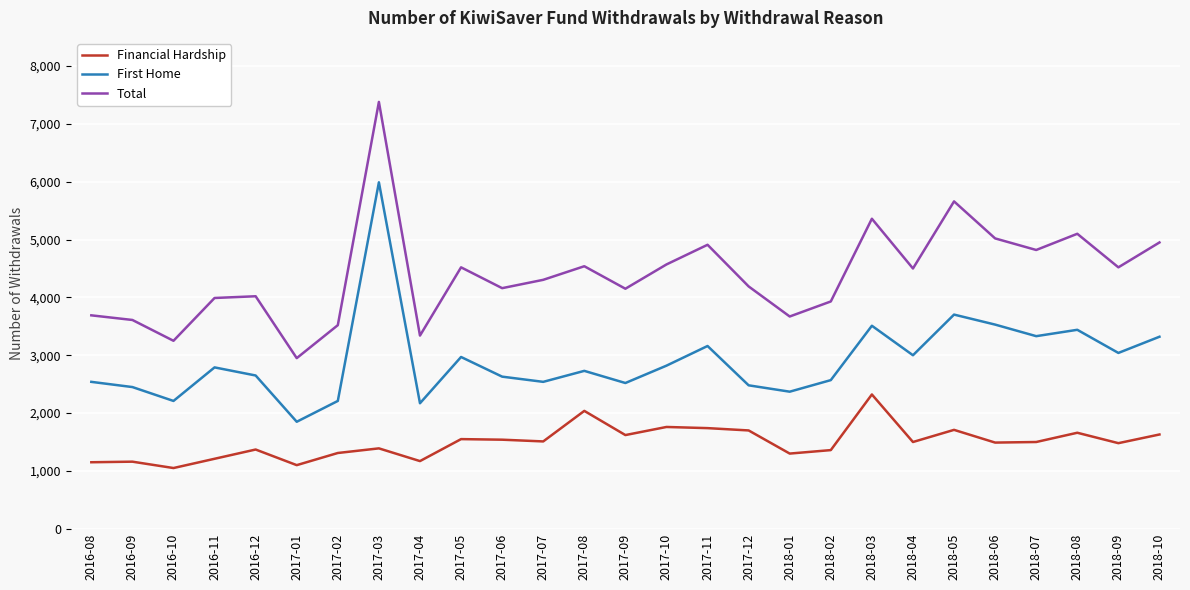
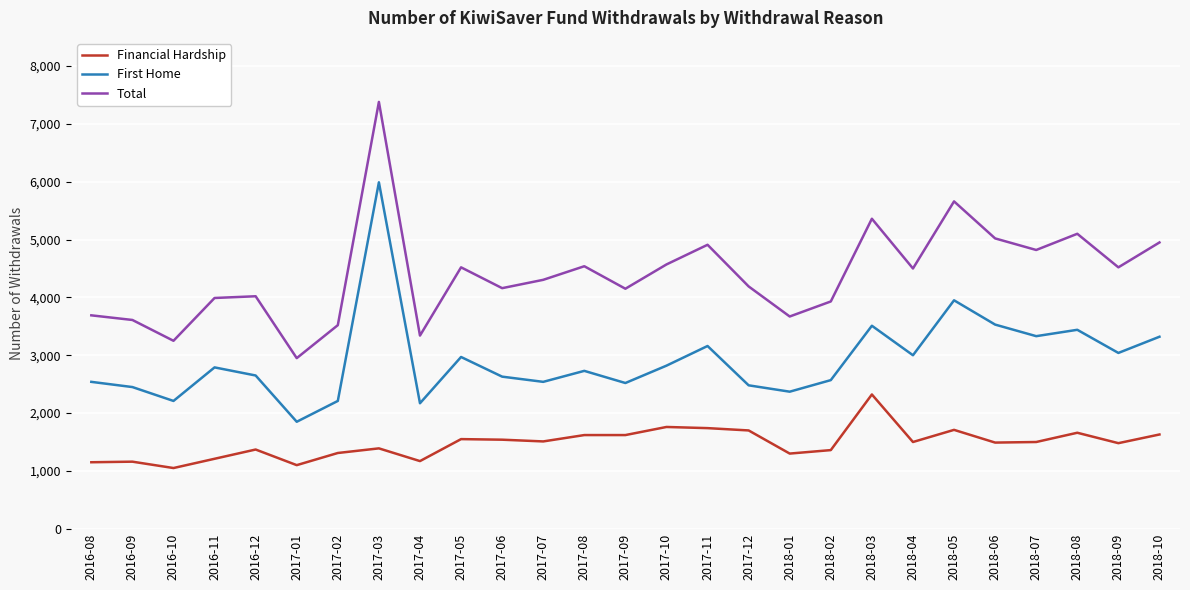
  {
    "Financial Hardship": {
      "2016-08": "1,200",
      "2016-09": "1,200",
      "2016-10": "1,100",
      "2016-11": "1,200",
      "2016-12": "1,400",
      "2017-01": "1,100",
      "2017-02": "1,300",
      "2017-03": "1,400",
      "2017-04": "1,200",
      "2017-05": "1,600",
      "2017-06": "1,500",
      "2017-07": "1,500",
-     "2017-08": "2,000",
+     "2017-08": "1,600",
      "2017-09": "1,600",
      "2017-10": "1,800",
      "2017-11": "1,700",
      "2017-12": "1,700",
      "2018-01": "1,300",
      "2018-02": "1,400",
      "2018-03": "2,300",
      "2018-04": "1,500",
      "2018-05": "1,700",
      "2018-06": "1,500",
      "2018-07": "1,500",
      "2018-08": "1,700",
      "2018-09": "1,500",
      "2018-10": "1,600"
    },
    "First Home": {
      "2016-08": "2,500",
      "2016-09": "2,500",
      "2016-10": "2,200",
      "2016-11": "2,800",
      "2016-12": "2,700",
      "2017-01": "1,900",
      "2017-02": "2,200",
      "2017-03": "6,000",
      "2017-04": "2,200",
      "2017-05": "3,000",
      "2017-06": "2,600",
      "2017-07": "2,500",
      "2017-08": "2,700",
      "2017-09": "2,500",
      "2017-10": "2,800",
      "2017-11": "3,200",
      "2017-12": "2,500",
      "2018-01": "2,400",
      "2018-02": "2,600",
      "2018-03": "3,500",
      "2018-04": "3,000",
-     "2018-05": "3,700",
+     "2018-05": "4,000",
      "2018-06": "3,500",
      "2018-07": "3,300",
      "2018-08": "3,400",
      "2018-09": "3,000",
      "2018-10": "3,300"
    },
    "Total": {
      "2016-08": "3,700",
      "2016-09": "3,600",
      "2016-10": "3,300",
      "2016-11": "4,000",
      "2016-12": "4,000",
      "2017-01": "3,000",
      "2017-02": "3,500",
      "2017-03": "7,400",
      "2017-04": "3,300",
      "2017-05": "4,500",
      "2017-06": "4,200",
      "2017-07": "4,300",
      "2017-08": "4,500",
      "2017-09": "4,200",
      "2017-10": "4,600",
      "2017-11": "4,900",
      "2017-12": "4,200",
      "2018-01": "3,700",
      "2018-02": "3,900",
      "2018-03": "5,400",
      "2018-04": "4,500",
      "2018-05": "5,700",
      "2018-06": "5,000",
      "2018-07": "4,800",
      "2018-08": "5,100",
      "2018-09": "4,500",
      "2018-10": "5,000"
    }
  }
